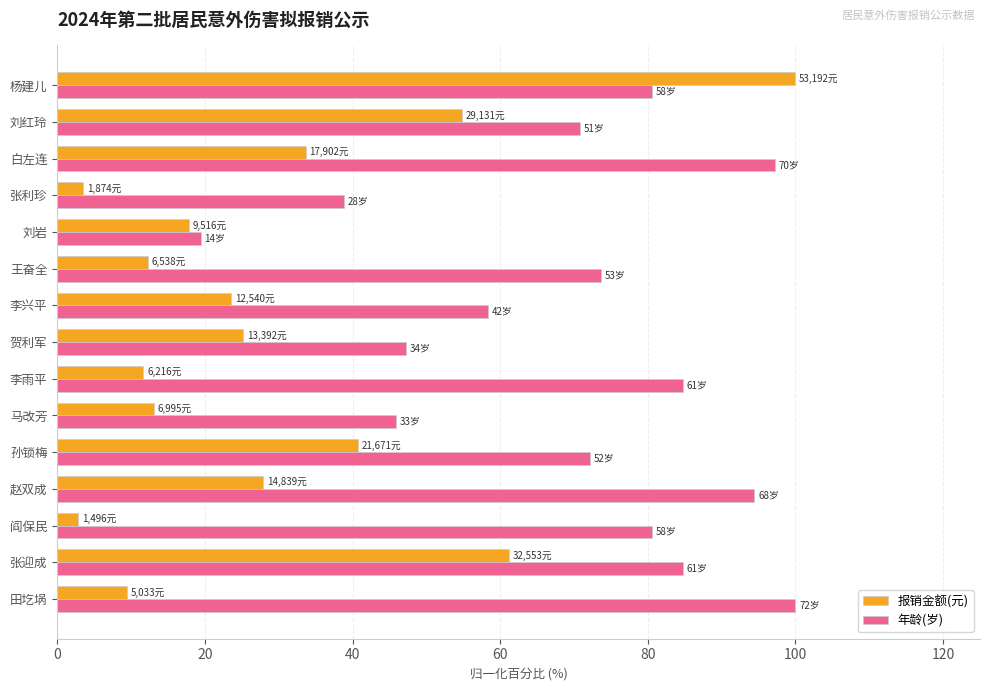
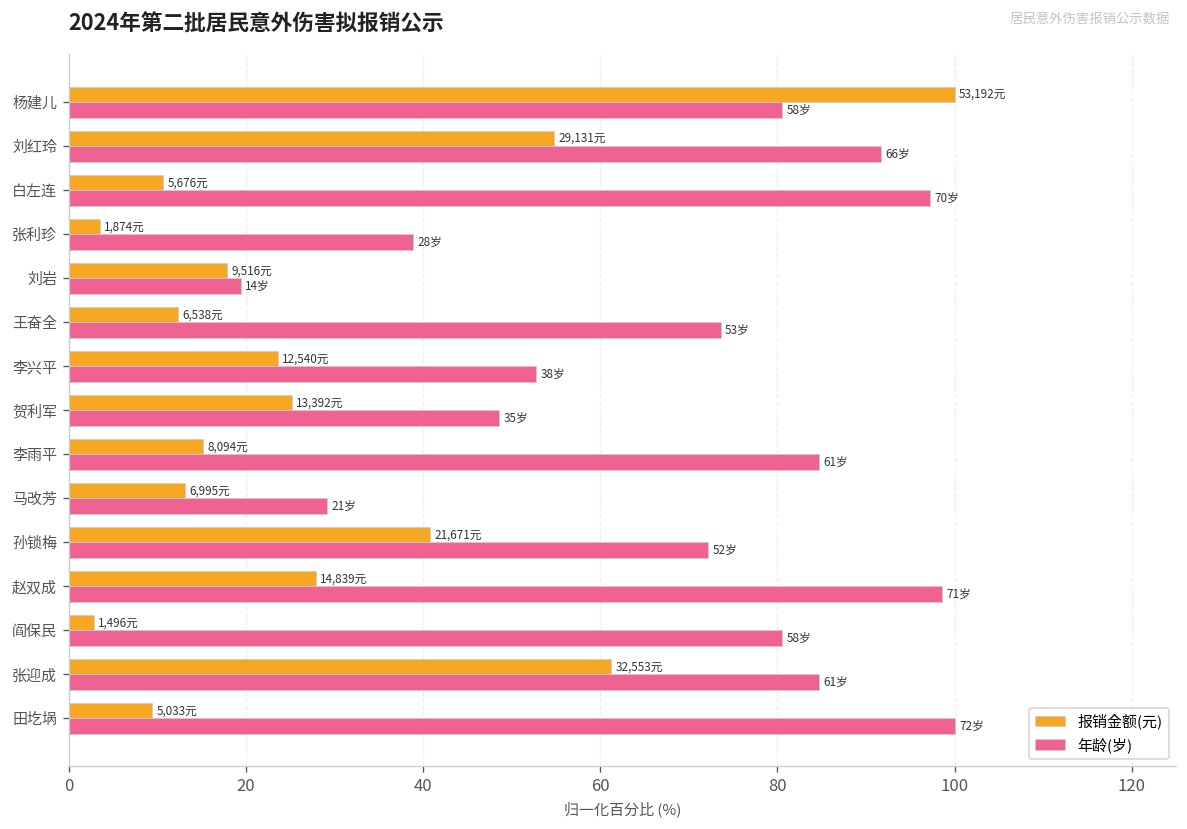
  {
    "报销金额(元)": {
-     "白左连": "17,902元",
-     "李雨平": "6,216元"
+     "白左连": "5,676元",
+     "李雨平": "8,094元"
    },
    "年龄(岁)": {
-     "刘红玲": "51岁",
-     "李兴平": "42岁",
-     "贺利军": "34岁",
-     "马改芳": "33岁",
-     "赵双成": "68岁"
+     "刘红玲": "66岁",
+     "李兴平": "38岁",
+     "贺利军": "35岁",
+     "马改芳": "21岁",
+     "赵双成": "71岁"
    }
  }
